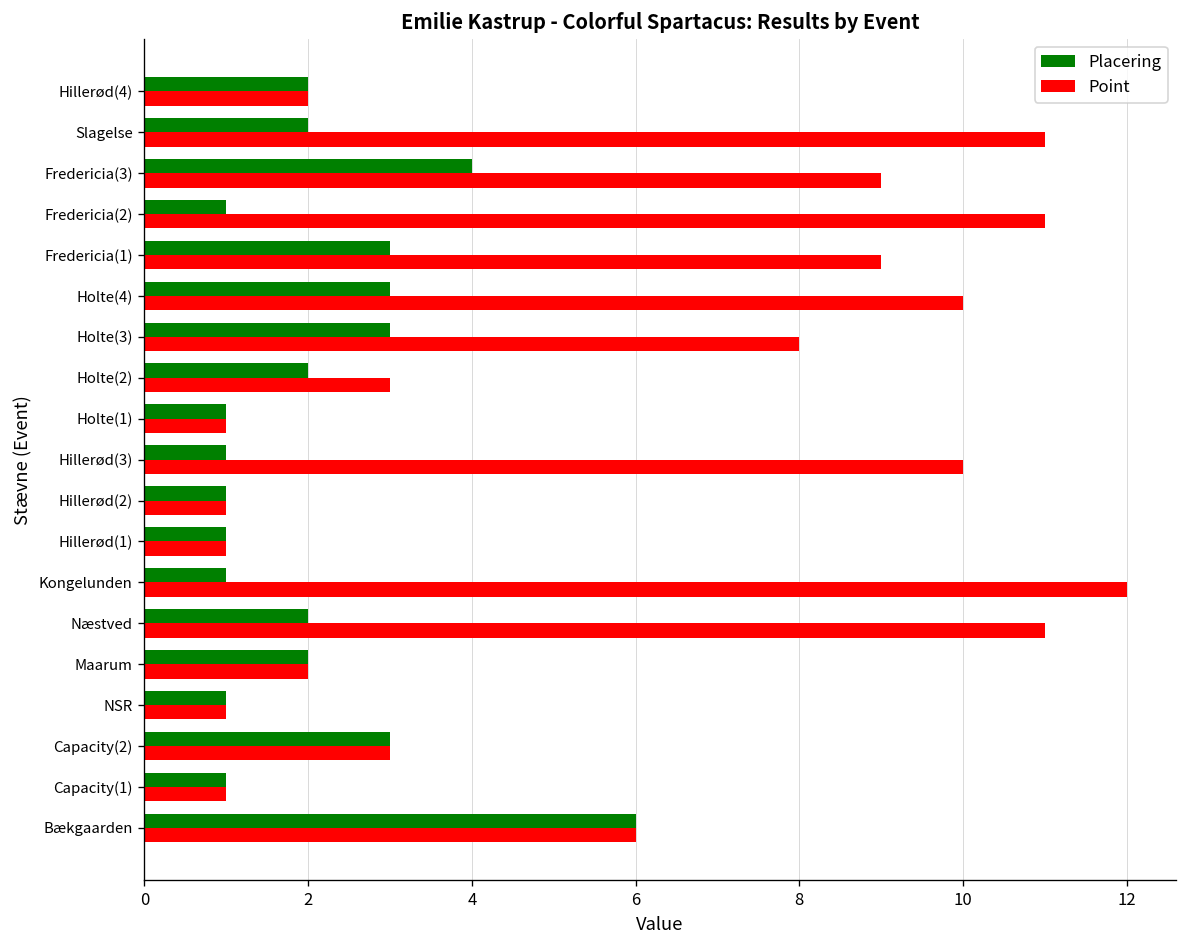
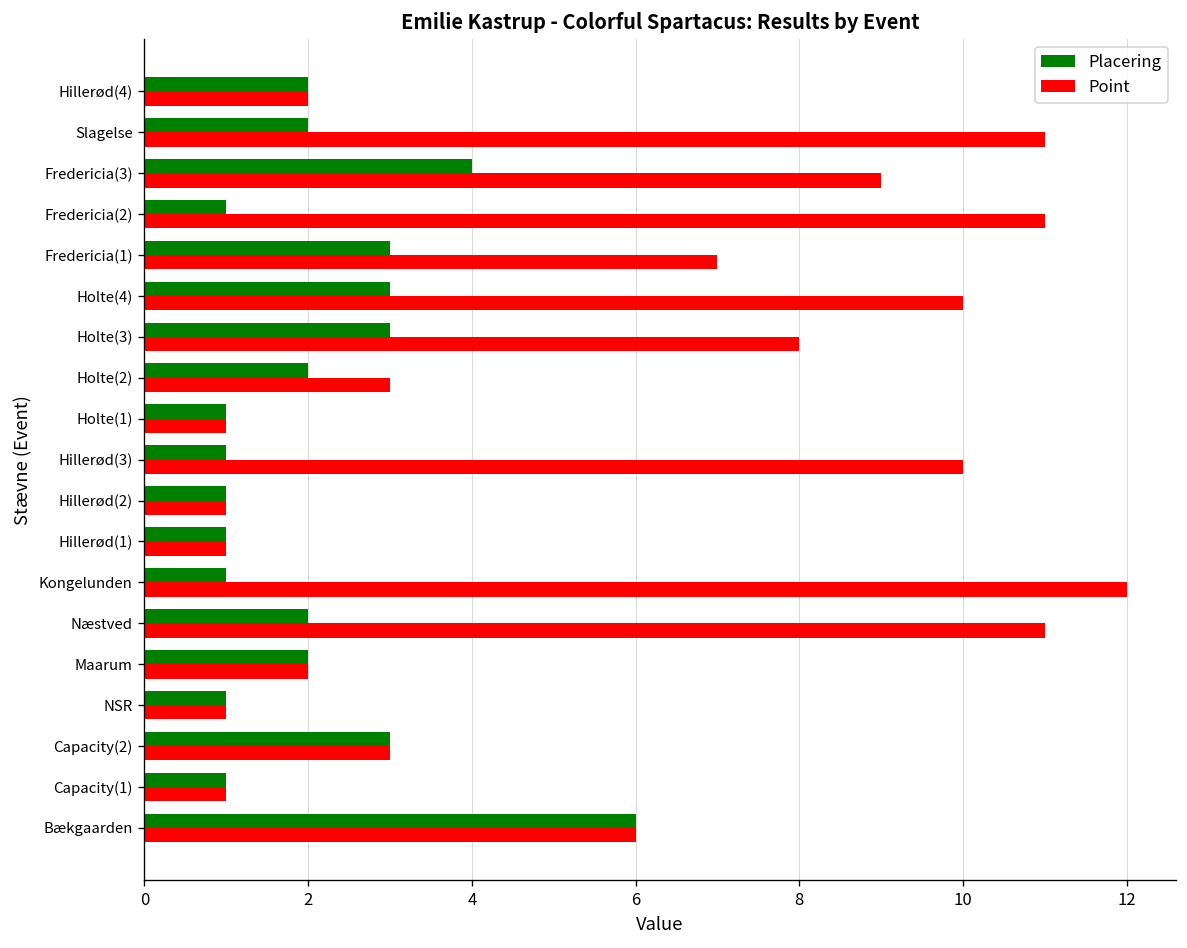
  {
    "Placering": {
      "Hillerød(4)": 2,
      "Slagelse": 2,
      "Fredericia(3)": 4,
      "Fredericia(2)": 1,
      "Fredericia(1)": 3,
      "Holte(4)": 3,
      "Holte(3)": 3,
      "Holte(2)": 2,
      "Holte(1)": 1,
      "Hillerød(3)": 1,
      "Hillerød(2)": 1,
      "Hillerød(1)": 1,
      "Kongelunden": 1,
      "Næstved": 2,
      "Maarum": 2,
      "NSR": 1,
      "Capacity(2)": 3,
      "Capacity(1)": 1,
      "Bækgaarden": 6
    },
    "Point": {
      "Hillerød(4)": 2,
      "Slagelse": 11,
      "Fredericia(3)": 9,
      "Fredericia(2)": 11,
-     "Fredericia(1)": 9,
+     "Fredericia(1)": 7,
      "Holte(4)": 10,
      "Holte(3)": 8,
      "Holte(2)": 3,
      "Holte(1)": 1,
      "Hillerød(3)": 10,
      "Hillerød(2)": 1,
      "Hillerød(1)": 1,
      "Kongelunden": 12,
      "Næstved": 11,
      "Maarum": 2,
      "NSR": 1,
      "Capacity(2)": 3,
      "Capacity(1)": 1,
      "Bækgaarden": 6
    }
  }
